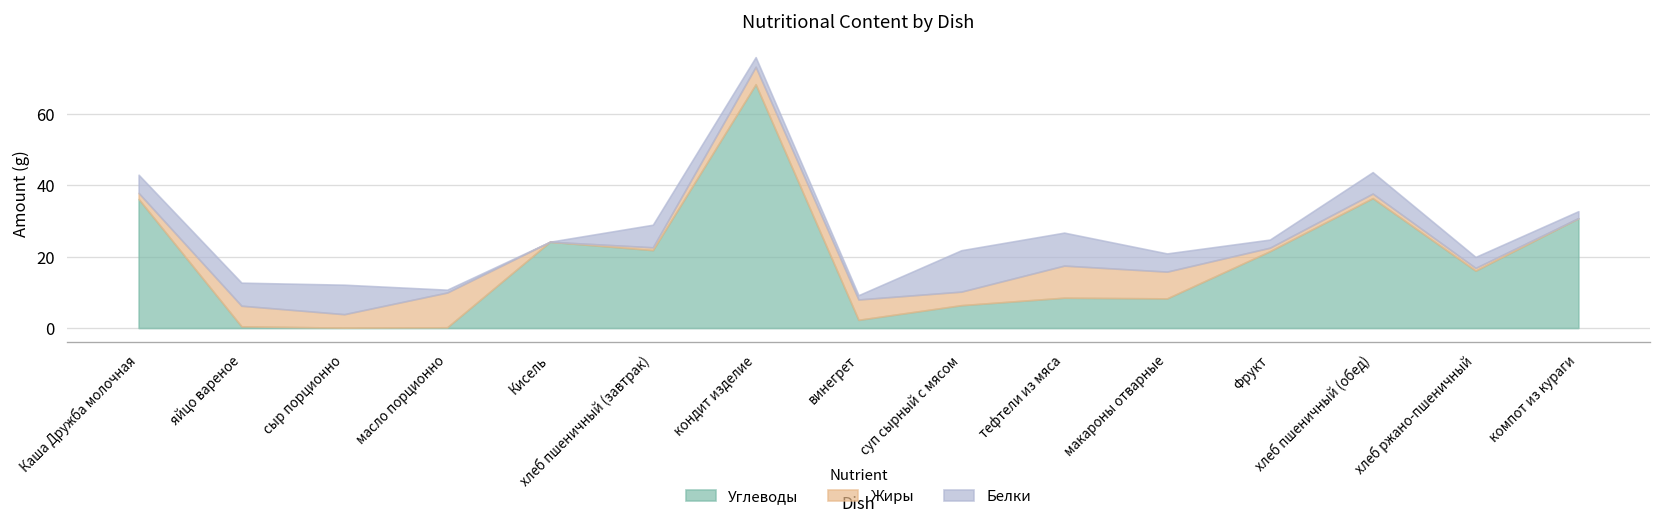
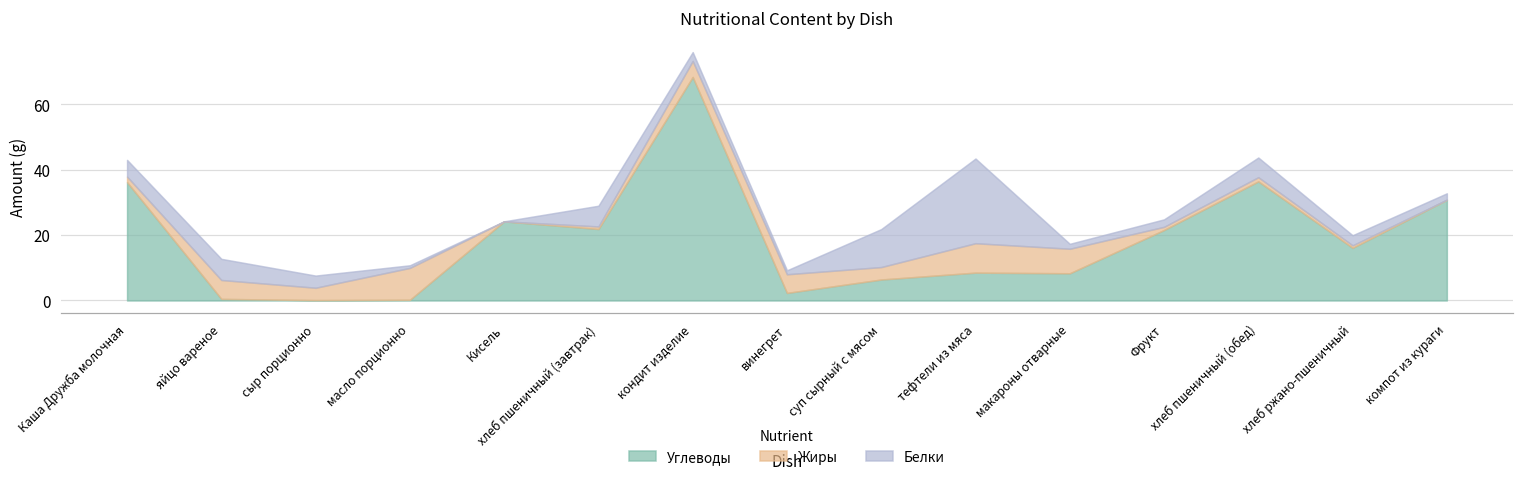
  {
    "Углеводы": {
      "Каша Дружба молочная": 36,
      "кондит изделие": 68,
      "винегрет": 2,
      "суп сырный с мясом": 6,
      "тефтели из мяса": 9,
      "макароны отварные": 8,
      "Фрукт": 22,
      "хлеб пшеничный (обед)": 36
    },
    "Жиры": {
      "Каша Дружба молочная": 2,
      "яйцо вареное": 6,
      "сыр порционно": 4,
      "кондит изделие": 5,
      "винегрет": 6,
      "суп сырный с мясом": 4,
      "тефтели из мяса": 9,
      "макароны отварные": 8,
      "Фрукт": 1,
      "хлеб пшеничный (обед)": 1
    },
    "Белки": {
      "Каша Дружба молочная": 5,
      "яйцо вареное": 6,
-     "сыр порционно": 8,
+     "сыр порционно": 4,
      "хлеб пшеничный (завтрак)": 6,
      "кондит изделие": 3,
      "винегрет": 1,
      "суп сырный с мясом": 12,
-     "тефтели из мяса": 9,
-     "макароны отварные": 5,
+     "тефтели из мяса": 26,
+     "макароны отварные": 2,
      "Фрукт": 2,
      "хлеб пшеничный (обед)": 6,
      "хлеб ржано-пшеничный": 3,
      "компот из кураги": 2
    }
  }
